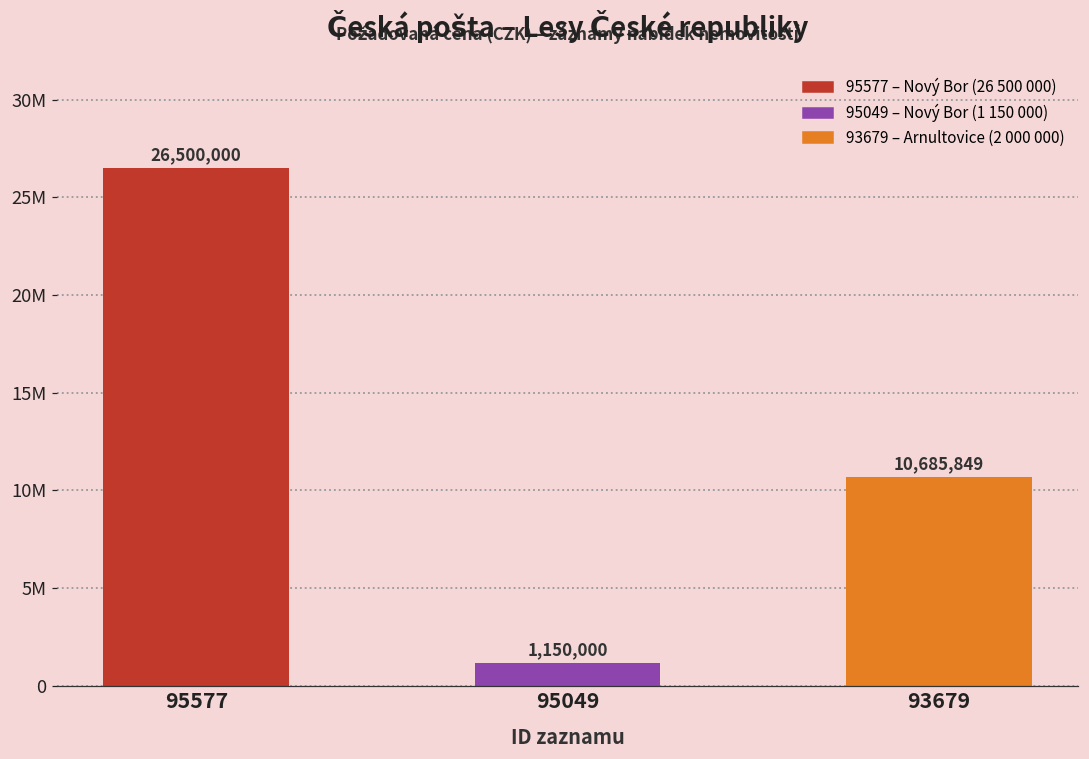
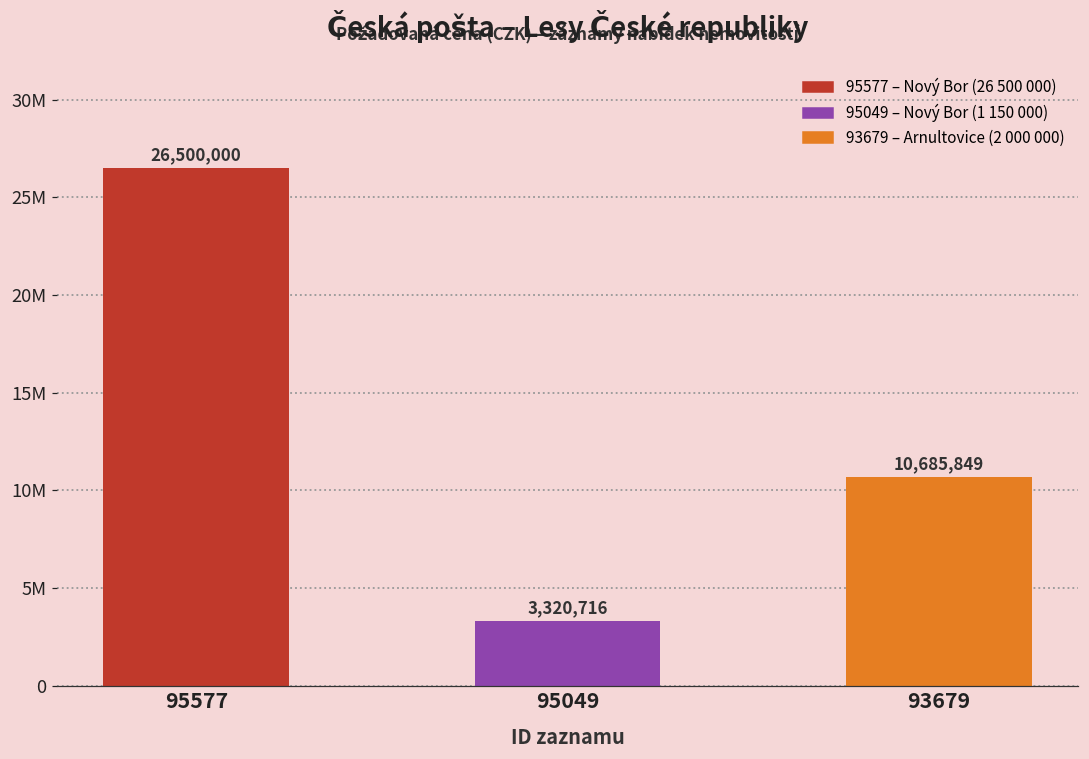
  {
    "95577": "26,500,000",
-   "95049": "1,150,000",
+   "95049": "3,320,716",
    "93679": "10,685,849"
  }
